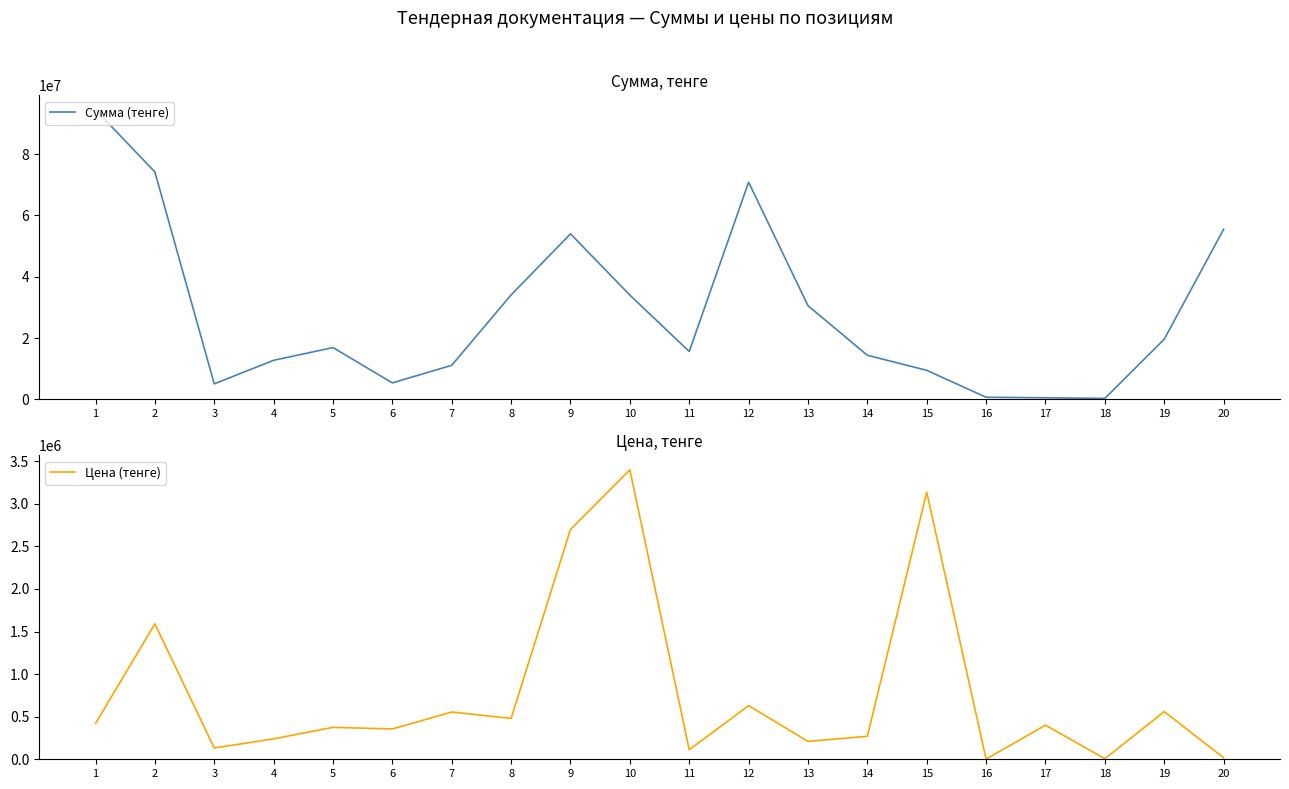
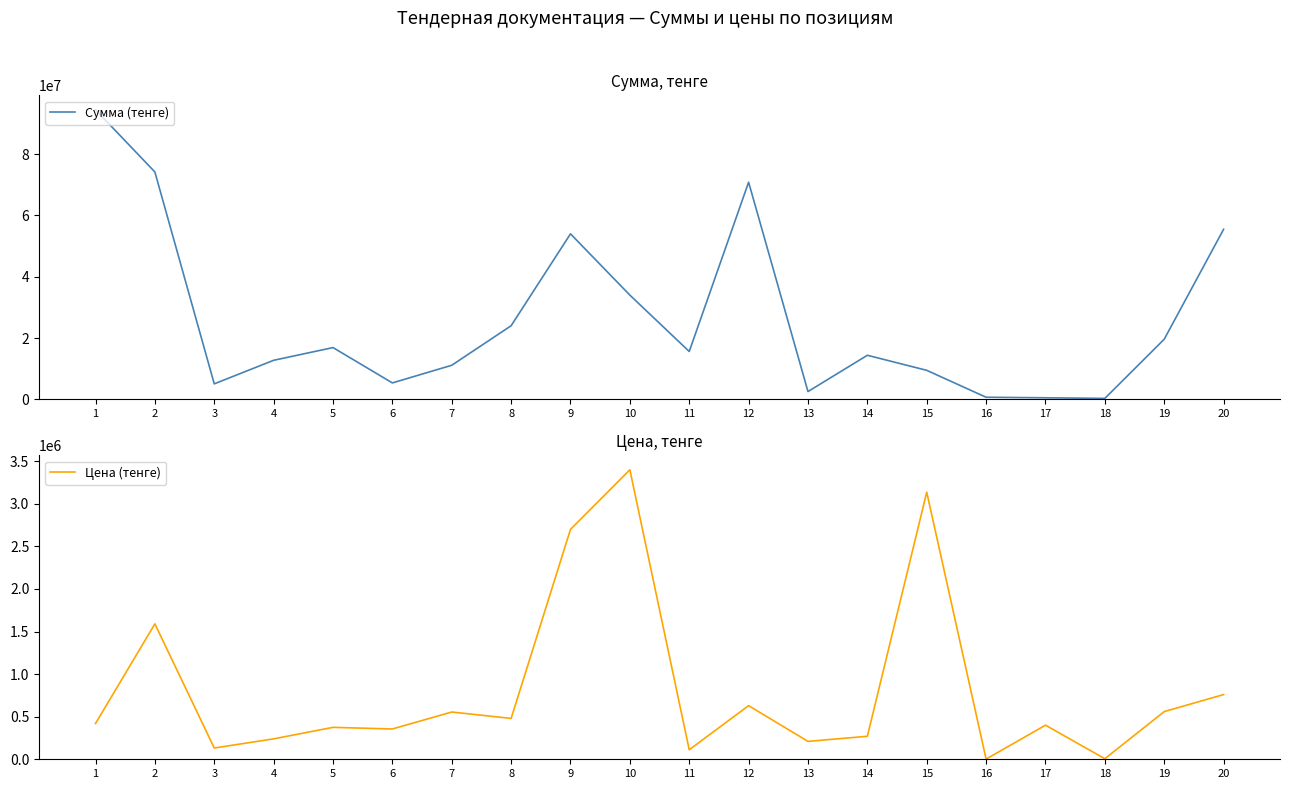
  {
    "Сумма, тенге": {
      "2": 74000000,
      "3": 5000000,
      "4": 13000000,
      "5": 17000000,
      "6": 5000000,
      "7": 11000000,
-     "8": 34000000,
+     "8": 24000000,
      "9": 54000000,
      "10": 34000000,
      "11": 16000000,
      "12": 71000000,
-     "13": 31000000,
+     "13": 3000000,
      "14": 14000000,
      "15": 9000000,
      "16": 1000000,
      "17": 0,
      "18": 0,
      "19": 20000000,
      "20": 55000000
    },
    "Цена, тенге": {
      "1": 400000,
      "2": 1600000,
      "3": 100000,
      "4": 200000,
      "5": 400000,
      "6": 400000,
      "7": 600000,
      "8": 500000,
      "9": 2700000,
      "10": 3400000,
      "11": 100000,
      "12": 600000,
      "13": 200000,
      "14": 300000,
      "15": 3100000,
      "16": 0,
      "17": 400000,
      "18": 0,
      "19": 600000,
-     "20": 0
+     "20": 800000
    }
  }
